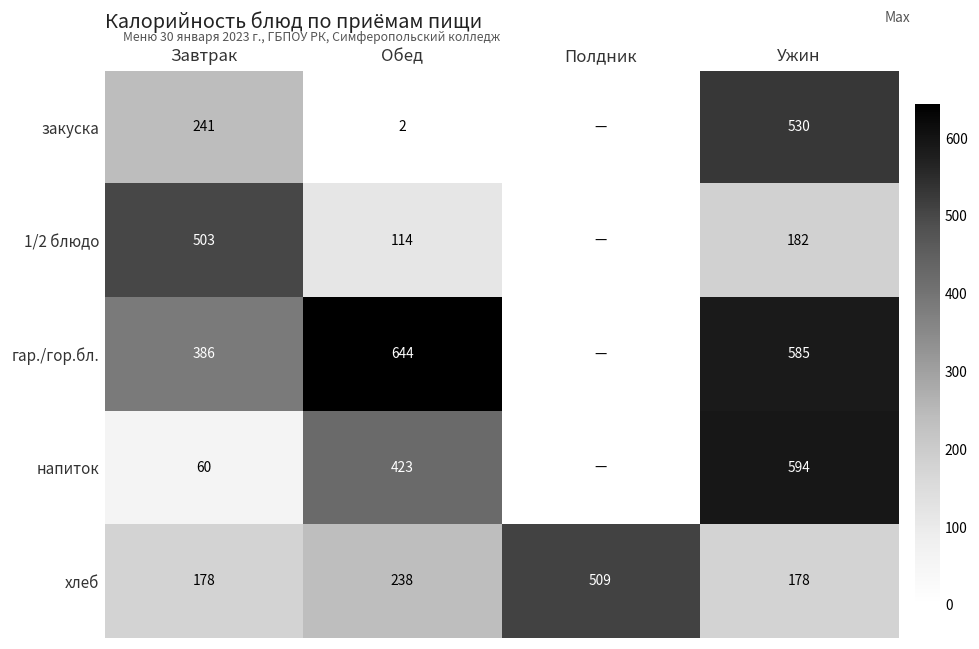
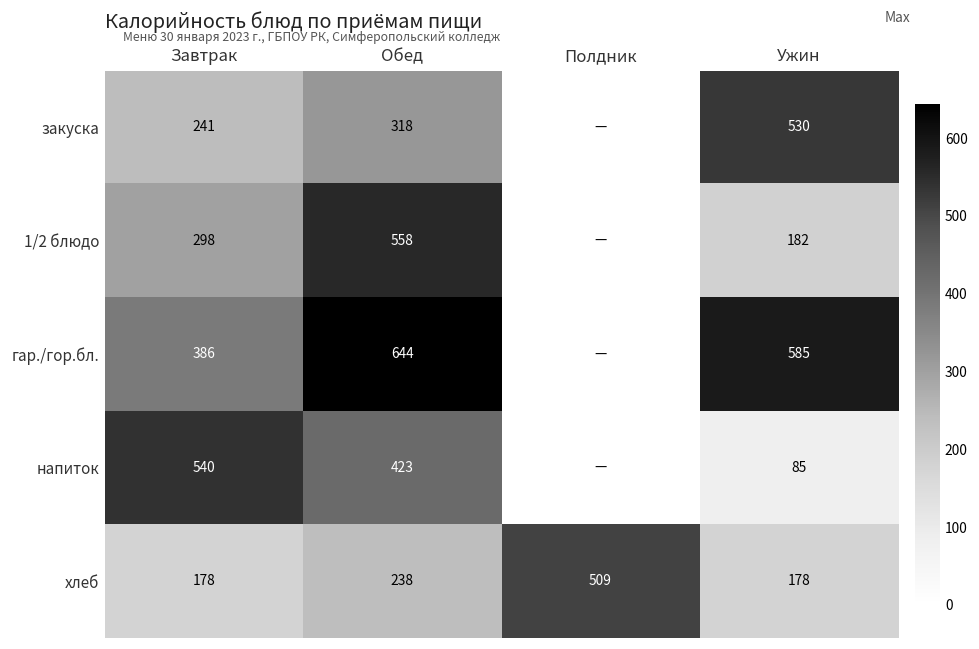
  {
    "закуска": {
      "Завтрак": 241,
-     "Обед": 2,
+     "Обед": 318,
      "Ужин": 530
    },
    "1/2 блюдо": {
-     "Завтрак": 503,
-     "Обед": 114,
+     "Завтрак": 298,
+     "Обед": 558,
      "Ужин": 182
    },
    "гар./гор.бл.": {
      "Завтрак": 386,
      "Обед": 644,
      "Ужин": 585
    },
    "напиток": {
-     "Завтрак": 60,
+     "Завтрак": 540,
      "Обед": 423,
-     "Ужин": 594
+     "Ужин": 85
    },
    "хлеб": {
      "Завтрак": 178,
      "Обед": 238,
      "Полдник": 509,
      "Ужин": 178
    }
  }
